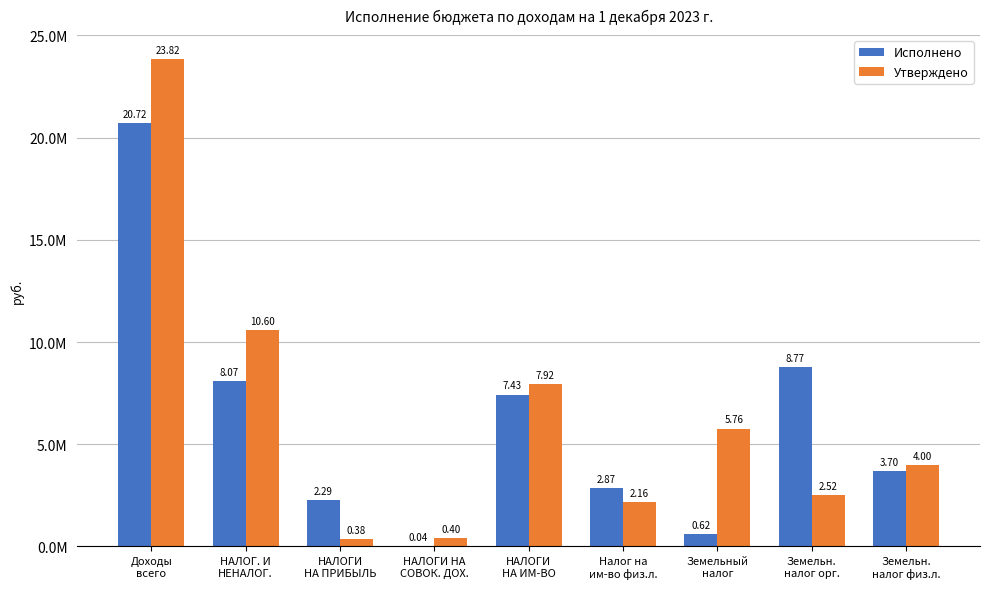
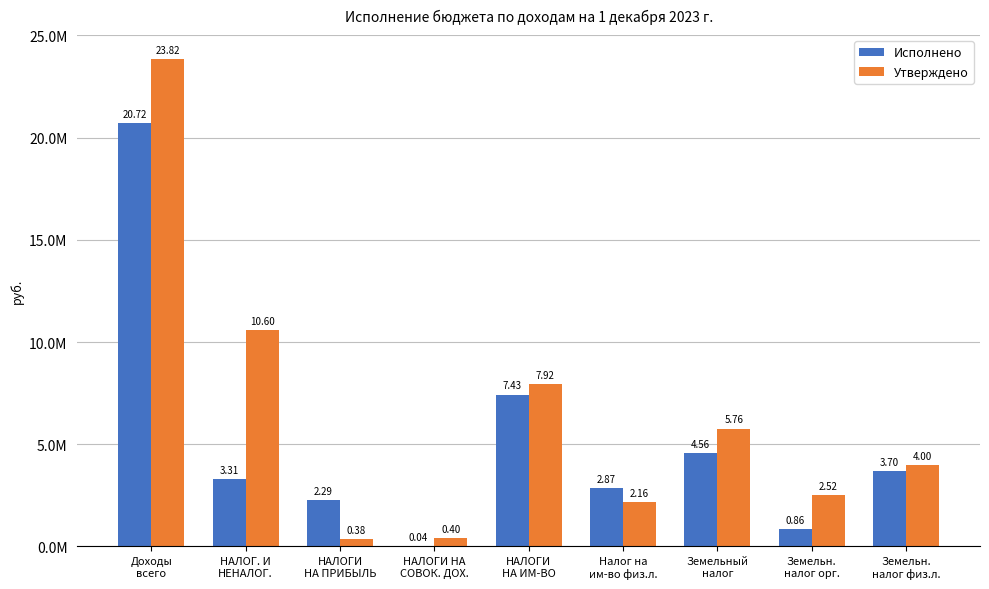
  {
    "Исполнено": {
-     "НАЛОГ. И НЕНАЛОГ.": 8.07,
-     "Земельный налог": 0.62,
-     "Земельн. налог орг.": 8.77
+     "НАЛОГ. И НЕНАЛОГ.": 3.31,
+     "Земельный налог": 4.56,
+     "Земельн. налог орг.": 0.86
    }
  }
